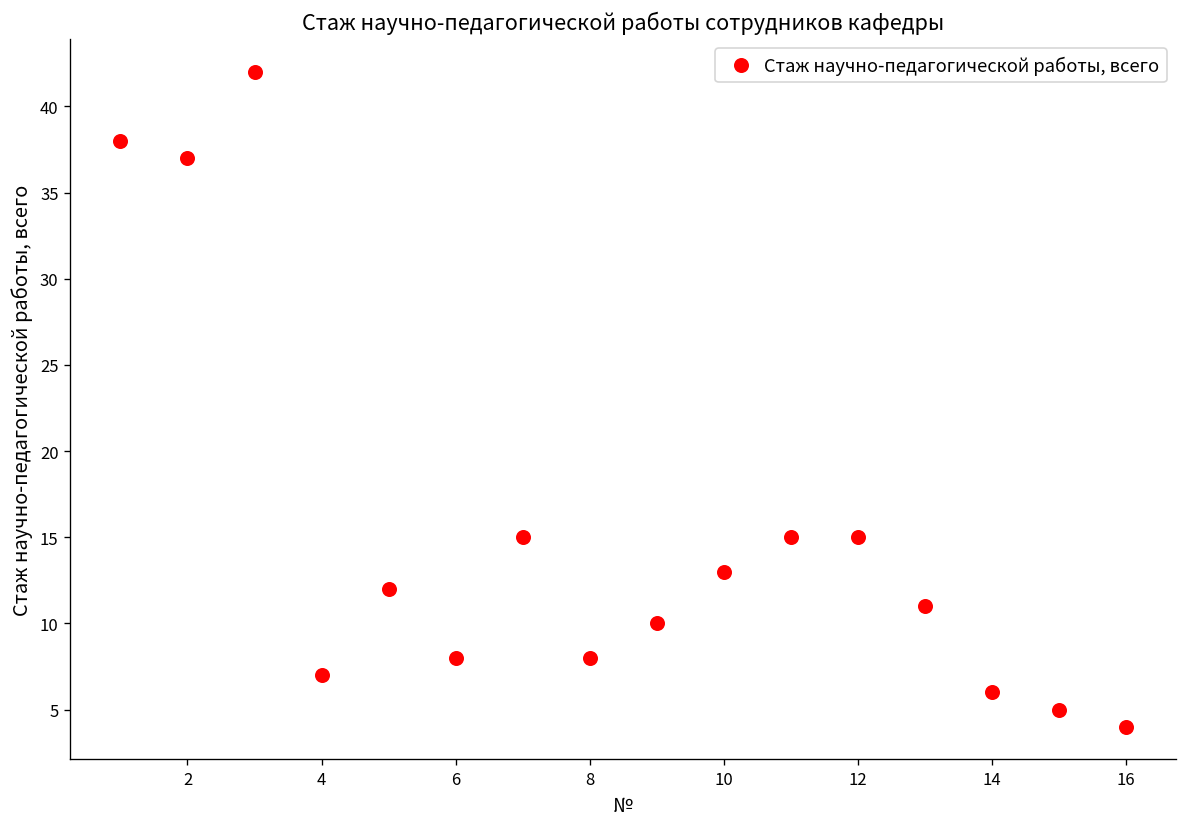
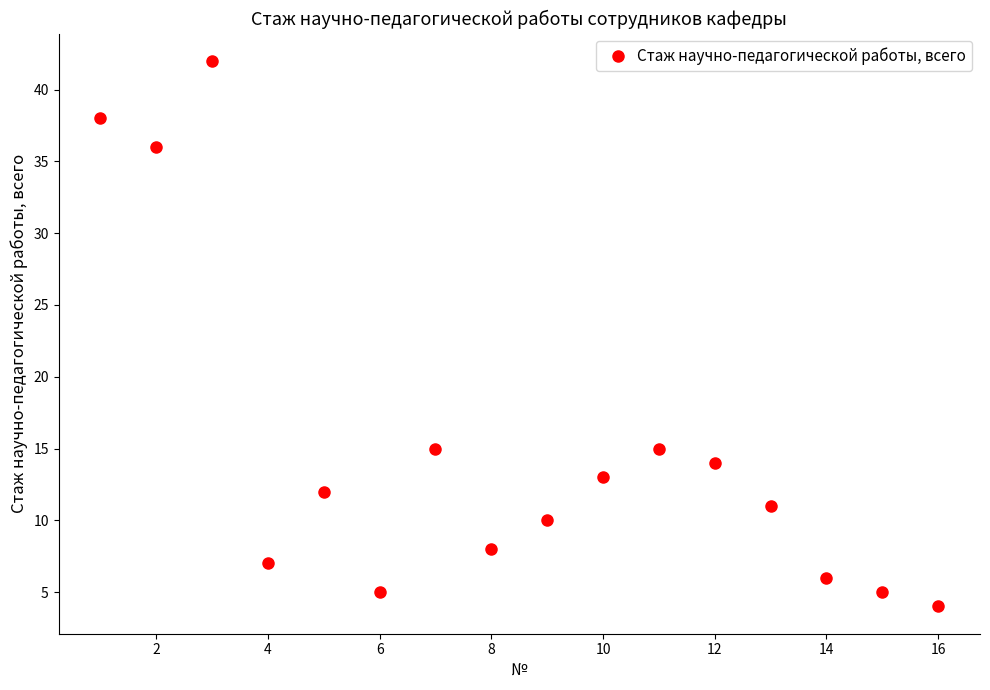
  {
-   "2": 37,
+   "2": 36,
    "4": 7,
-   "6": 8,
+   "6": 5,
    "8": 8,
    "10": 13,
-   "12": 15,
+   "12": 14,
    "14": 6,
    "16": 4
  }
